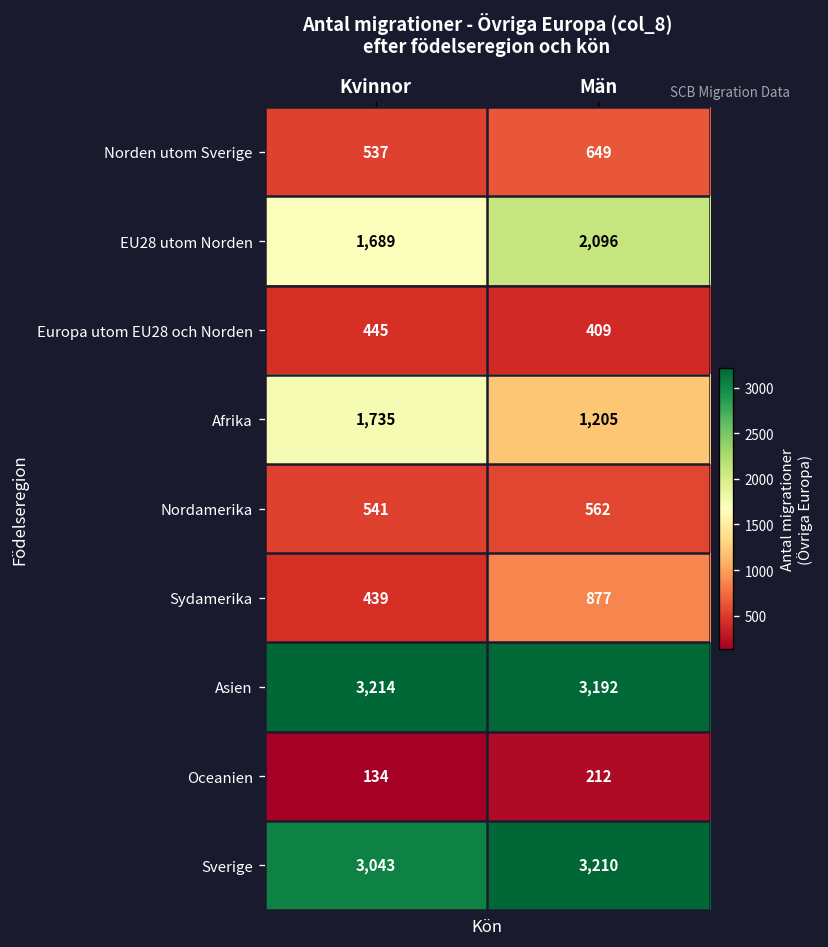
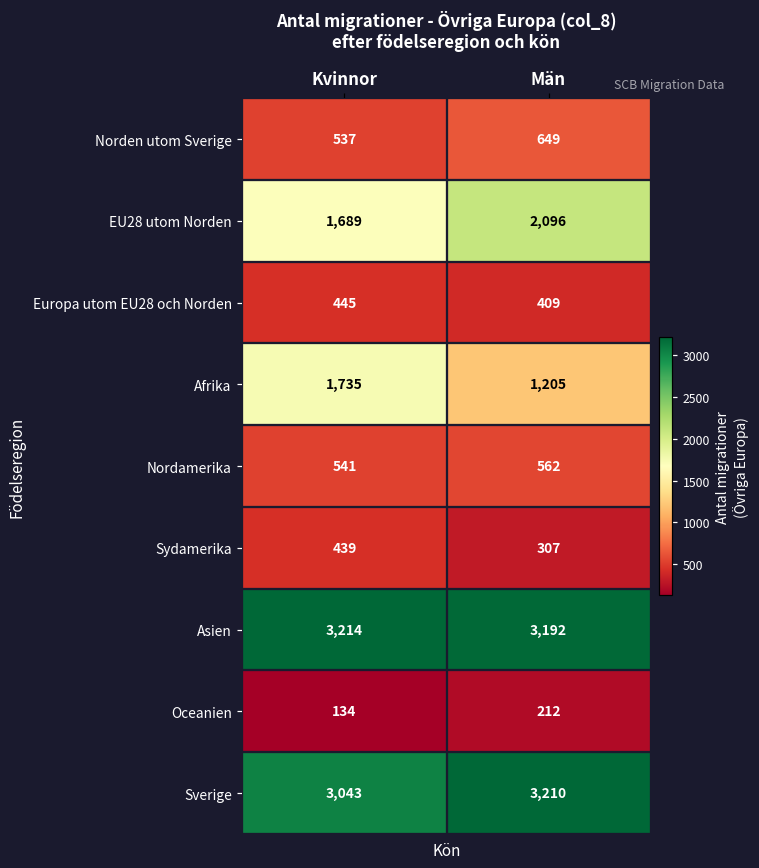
  {
    "Norden utom Sverige": {
      "Kvinnor": "537",
      "Män": "649"
    },
    "EU28 utom Norden": {
      "Kvinnor": "1,689",
      "Män": "2,096"
    },
    "Europa utom EU28 och Norden": {
      "Kvinnor": "445",
      "Män": "409"
    },
    "Afrika": {
      "Kvinnor": "1,735",
      "Män": "1,205"
    },
    "Nordamerika": {
      "Kvinnor": "541",
      "Män": "562"
    },
    "Sydamerika": {
      "Kvinnor": "439",
-     "Män": "877"
+     "Män": "307"
    },
    "Asien": {
      "Kvinnor": "3,214",
      "Män": "3,192"
    },
    "Oceanien": {
      "Kvinnor": "134",
      "Män": "212"
    },
    "Sverige": {
      "Kvinnor": "3,043",
      "Män": "3,210"
    }
  }
